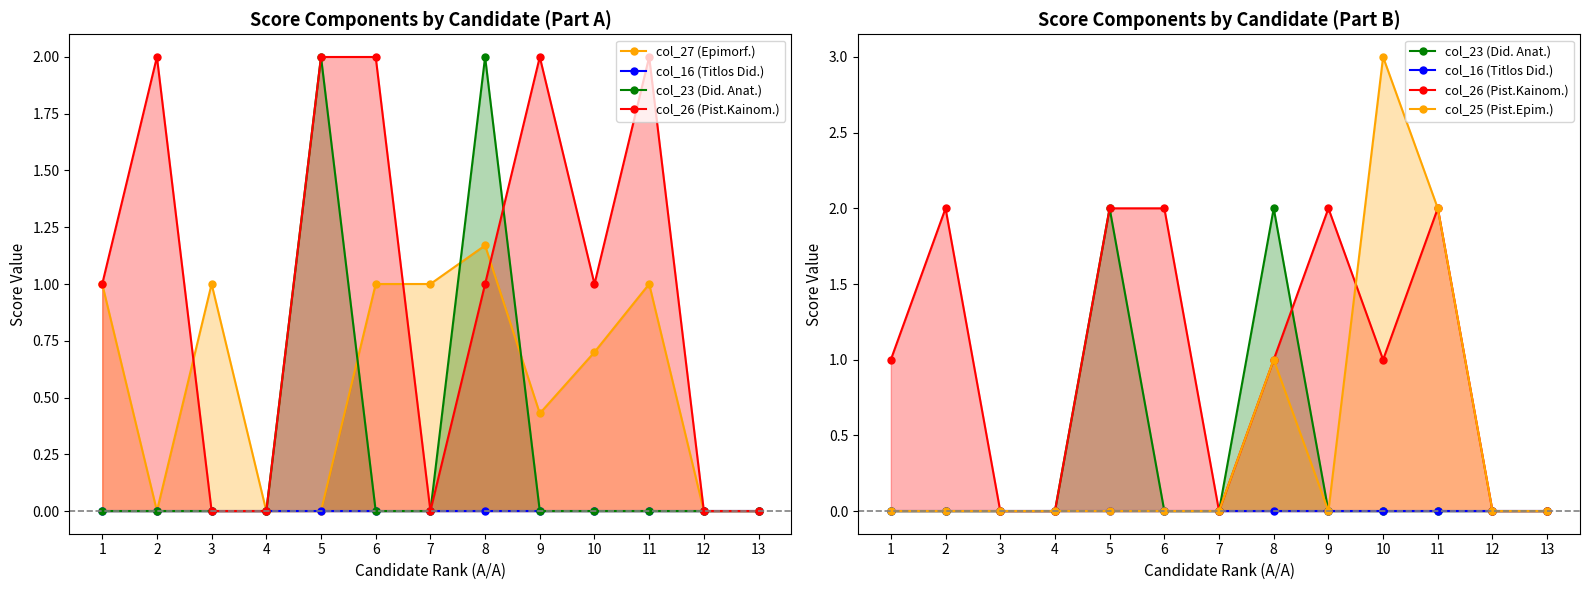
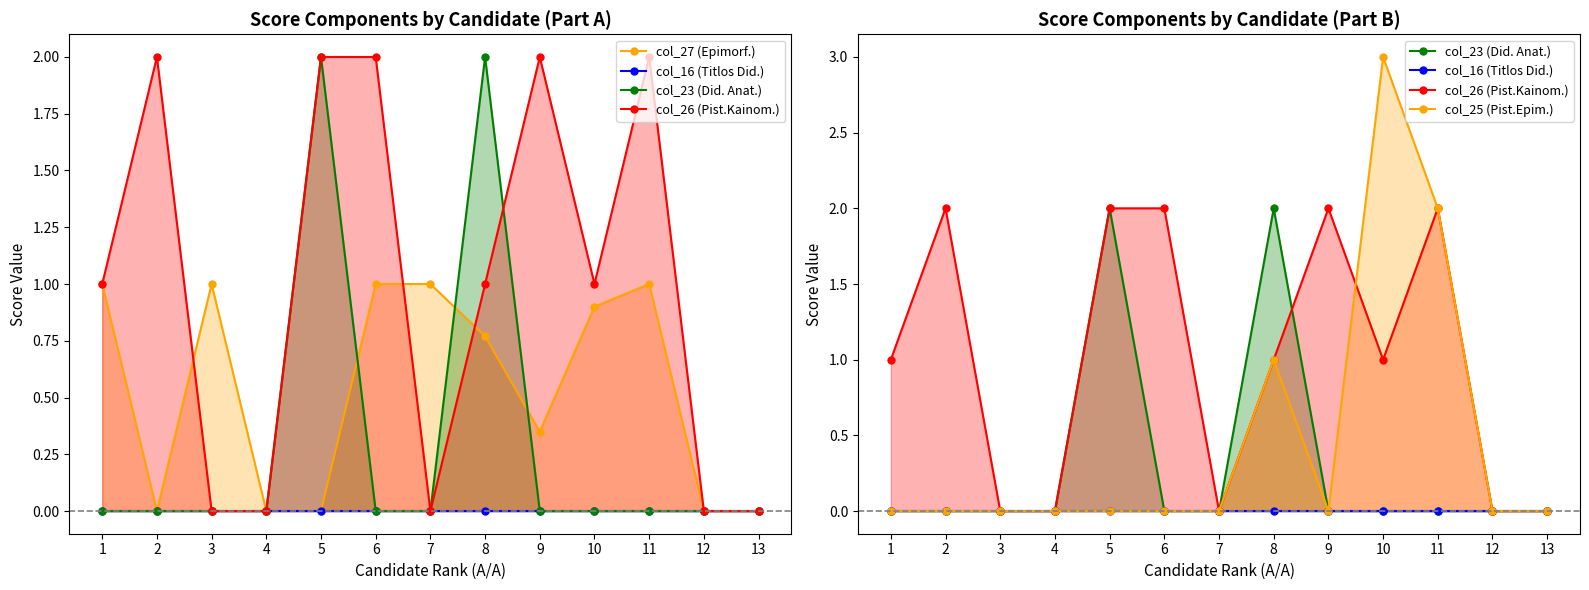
  {
    "Score Components by Candidate (Part A)": {
      "col_27 (Epimorf.)": {
        "3": 1.00,
        "6": 1.00,
        "7": 1.00,
-       "8": 1.17,
-       "9": 0.43,
-       "10": 0.7,
+       "8": 0.77,
+       "9": 0.35,
+       "10": 0.9,
        "11": 1.00
      },
      "col_16 (Titlos Did.)": {
        "8": 0.00
      },
      "col_23 (Did. Anat.)": {
        "8": 2.00
      },
      "col_26 (Pist.Kainom.)": {
        "2": 2.00,
        "6": 2.00,
        "8": 1.00,
        "9": 2.00,
        "10": 1.00
      }
    },
    "Score Components by Candidate (Part B)": {
      "col_23 (Did. Anat.)": {
        "8": 2.00
      },
      "col_16 (Titlos Did.)": {
        "8": 0.00
      },
      "col_26 (Pist.Kainom.)": {
        "1": 1.00,
        "2": 2.00,
        "6": 2.00,
        "9": 2.00,
        "10": 1.00
      },
      "col_25 (Pist.Epim.)": {
        "10": 3.00
      }
    }
  }
